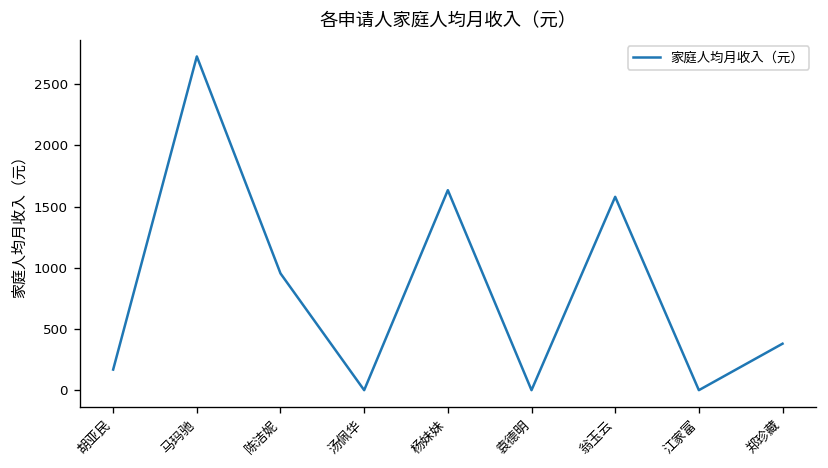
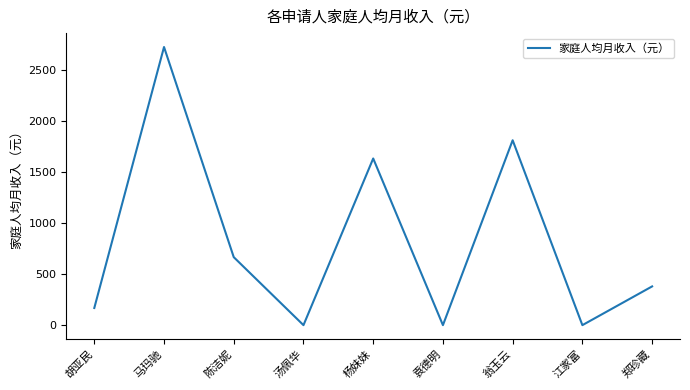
  {
    "胡亚民": 170,
    "马玛驰": 2730,
-   "陈洁妮": 950,
+   "陈洁妮": 670,
    "汤佩华": 0,
    "杨妹妹": 1630,
    "袁德明": 0,
-   "翁玉云": 1580,
+   "翁玉云": 1810,
    "江家富": 0,
    "郑珍藏": 380
  }
